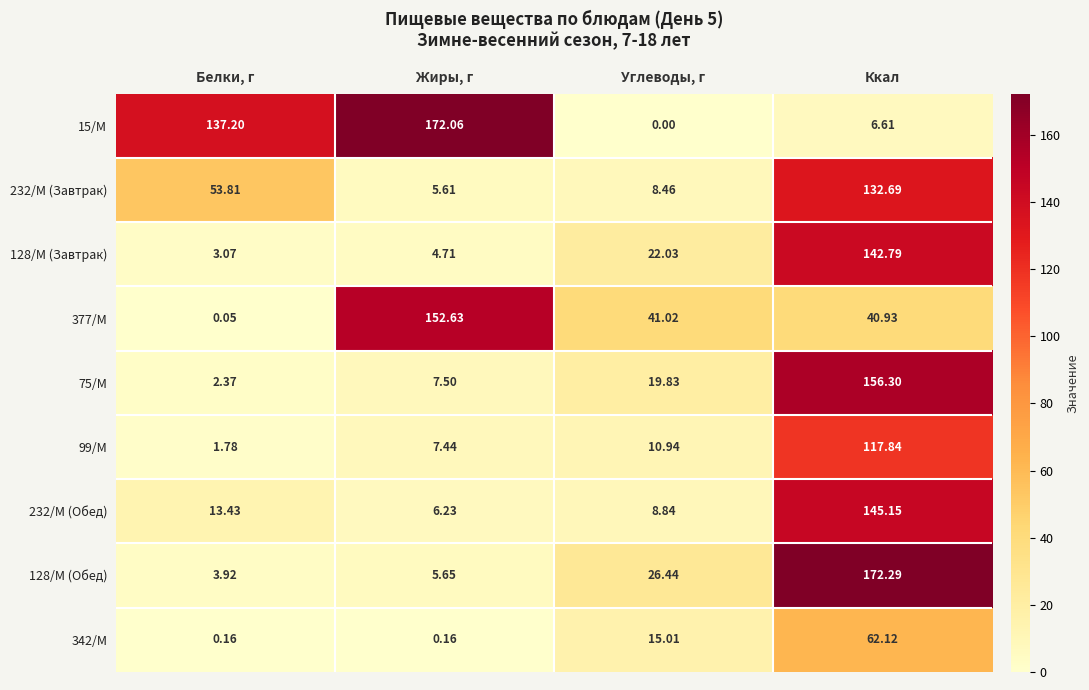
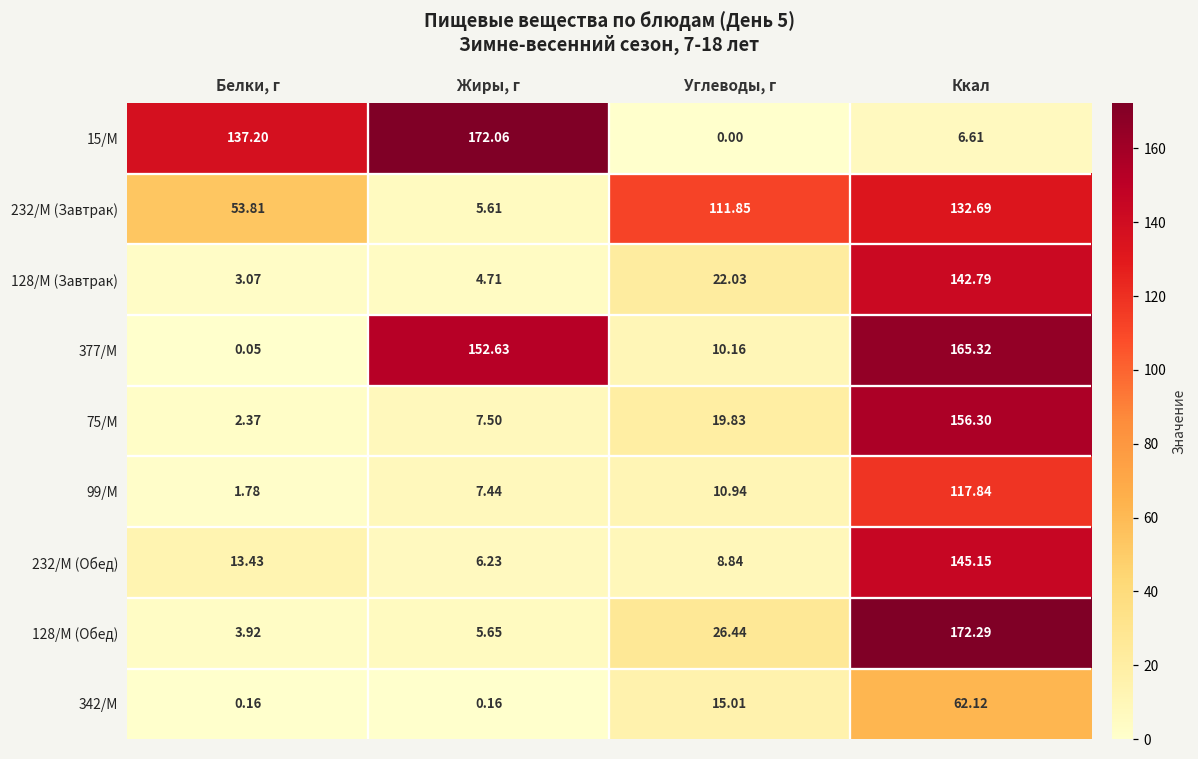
  {
    "15/М": {
      "Белки, г": 137.20,
      "Жиры, г": 172.06,
      "Углеводы, г": 0.00,
      "Ккал": 6.61
    },
    "232/М (Завтрак)": {
      "Белки, г": 53.81,
      "Жиры, г": 5.61,
-     "Углеводы, г": 8.46,
+     "Углеводы, г": 111.85,
      "Ккал": 132.69
    },
    "128/М (Завтрак)": {
      "Белки, г": 3.07,
      "Жиры, г": 4.71,
      "Углеводы, г": 22.03,
      "Ккал": 142.79
    },
    "377/М": {
      "Белки, г": 0.05,
      "Жиры, г": 152.63,
-     "Углеводы, г": 41.02,
-     "Ккал": 40.93
+     "Углеводы, г": 10.16,
+     "Ккал": 165.32
    },
    "75/М": {
      "Белки, г": 2.37,
      "Жиры, г": 7.50,
      "Углеводы, г": 19.83,
      "Ккал": 156.30
    },
    "99/М": {
      "Белки, г": 1.78,
      "Жиры, г": 7.44,
      "Углеводы, г": 10.94,
      "Ккал": 117.84
    },
    "232/М (Обед)": {
      "Белки, г": 13.43,
      "Жиры, г": 6.23,
      "Углеводы, г": 8.84,
      "Ккал": 145.15
    },
    "128/М (Обед)": {
      "Белки, г": 3.92,
      "Жиры, г": 5.65,
      "Углеводы, г": 26.44,
      "Ккал": 172.29
    },
    "342/М": {
      "Белки, г": 0.16,
      "Жиры, г": 0.16,
      "Углеводы, г": 15.01,
      "Ккал": 62.12
    }
  }
